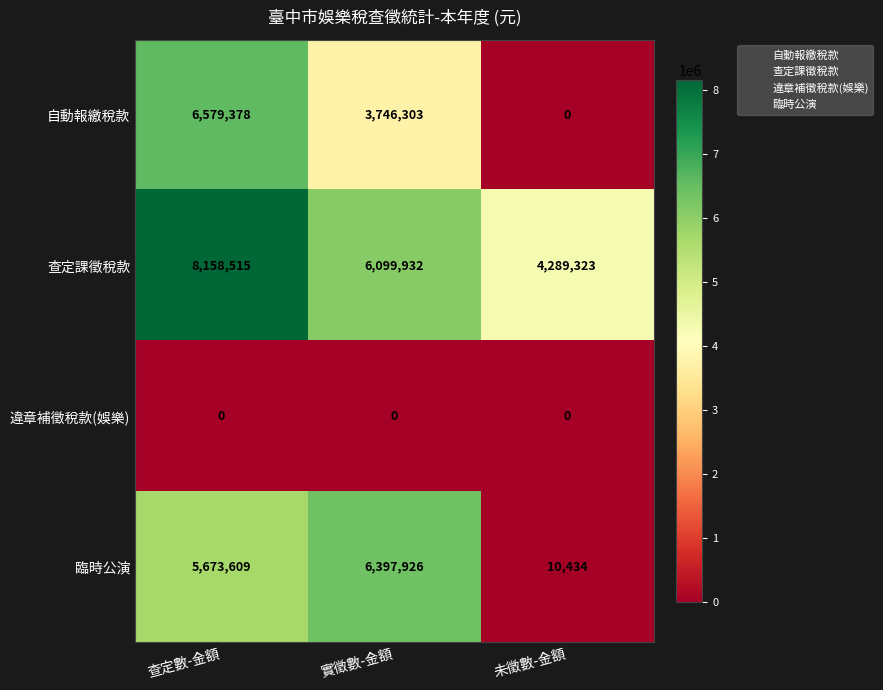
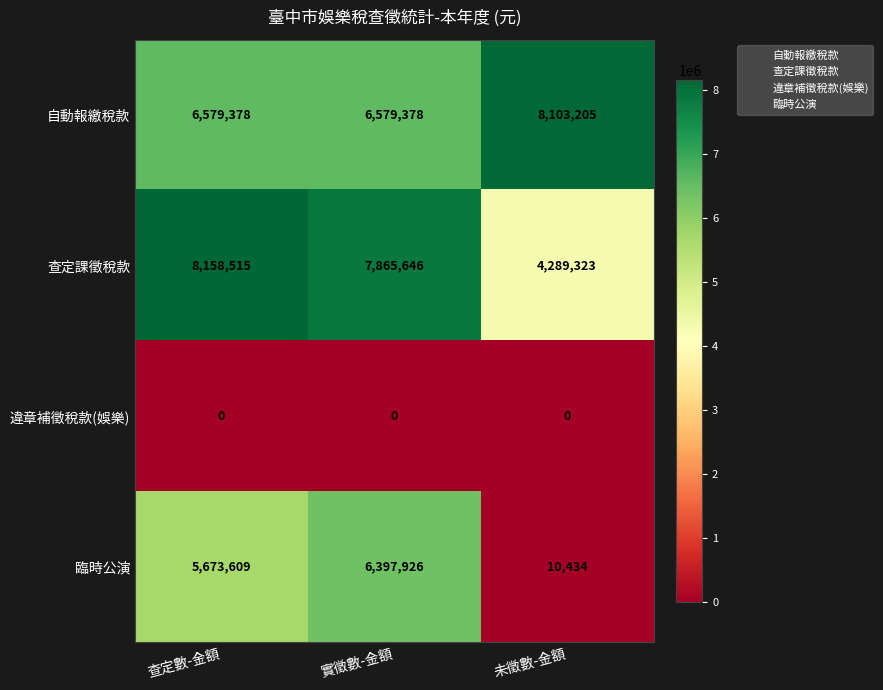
  {
    "自動報繳稅款": {
      "查定數-金額": "6,579,378",
-     "實徵數-金額": "3,746,303",
-     "未徵數-金額": "0"
+     "實徵數-金額": "6,579,378",
+     "未徵數-金額": "8,103,205"
    },
    "查定課徵稅款": {
      "查定數-金額": "8,158,515",
-     "實徵數-金額": "6,099,932",
+     "實徵數-金額": "7,865,646",
      "未徵數-金額": "4,289,323"
    },
    "違章補徵稅款(娛樂)": {
      "查定數-金額": "0",
      "實徵數-金額": "0",
      "未徵數-金額": "0"
    },
    "臨時公演": {
      "查定數-金額": "5,673,609",
      "實徵數-金額": "6,397,926",
      "未徵數-金額": "10,434"
    }
  }
